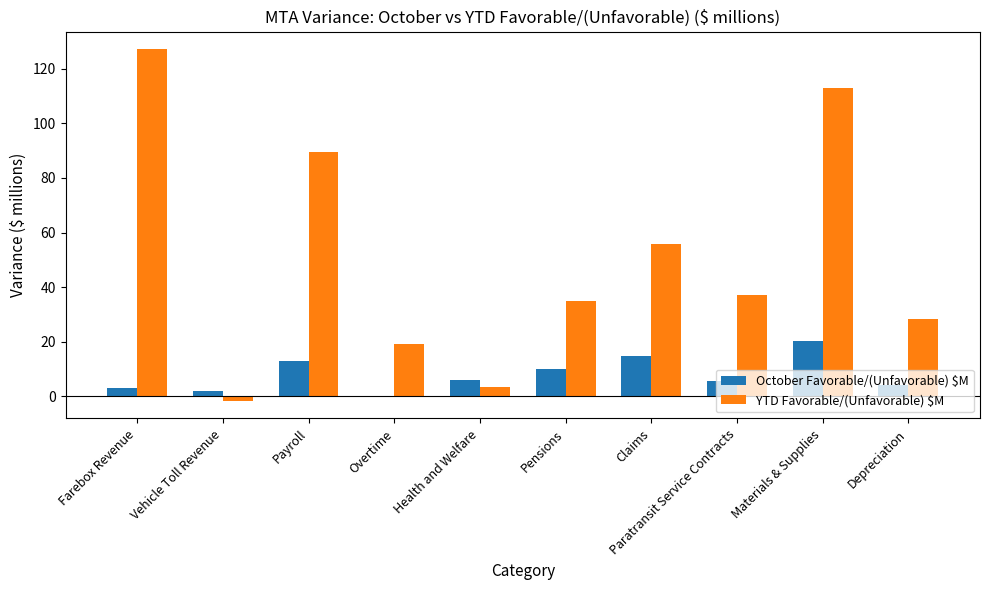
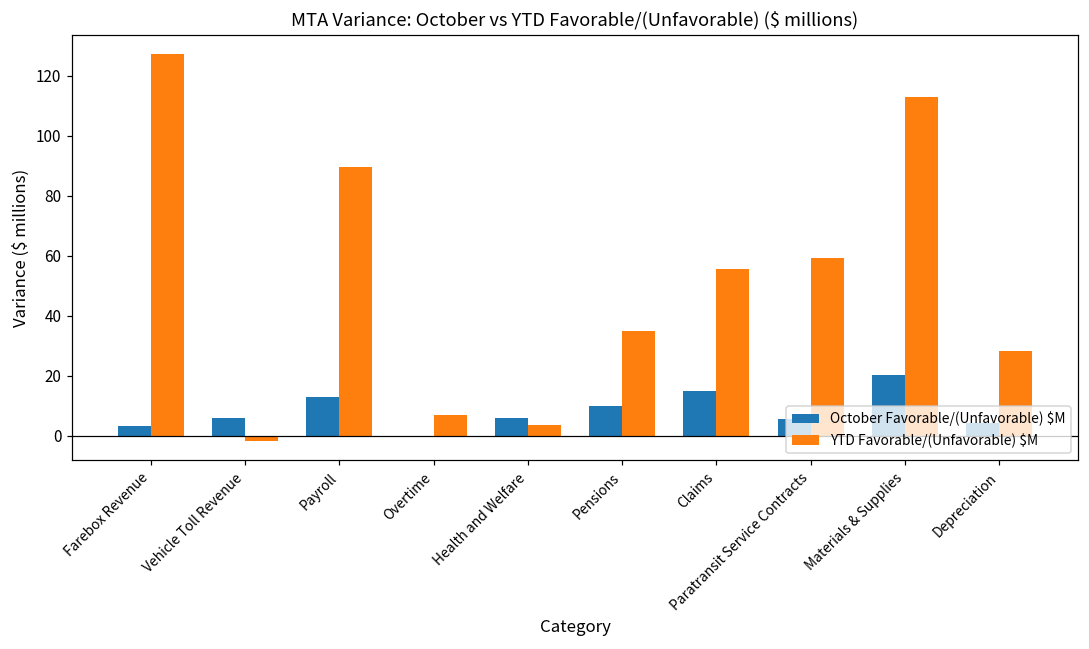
  {
    "October Favorable/(Unfavorable) $M": {
      "Farebox Revenue": 3,
-     "Vehicle Toll Revenue": 2,
+     "Vehicle Toll Revenue": 6,
      "Payroll": 13,
      "Health and Welfare": 6,
      "Pensions": 10,
      "Claims": 15,
      "Materials & Supplies": 20
    },
    "YTD Favorable/(Unfavorable) $M": {
      "Farebox Revenue": 127,
      "Vehicle Toll Revenue": -2,
      "Payroll": 90,
-     "Overtime": 19,
+     "Overtime": 7,
      "Health and Welfare": 4,
      "Pensions": 35,
      "Claims": 56,
-     "Paratransit Service Contracts": 37,
+     "Paratransit Service Contracts": 59,
      "Materials & Supplies": 113,
      "Depreciation": 28
    }
  }
